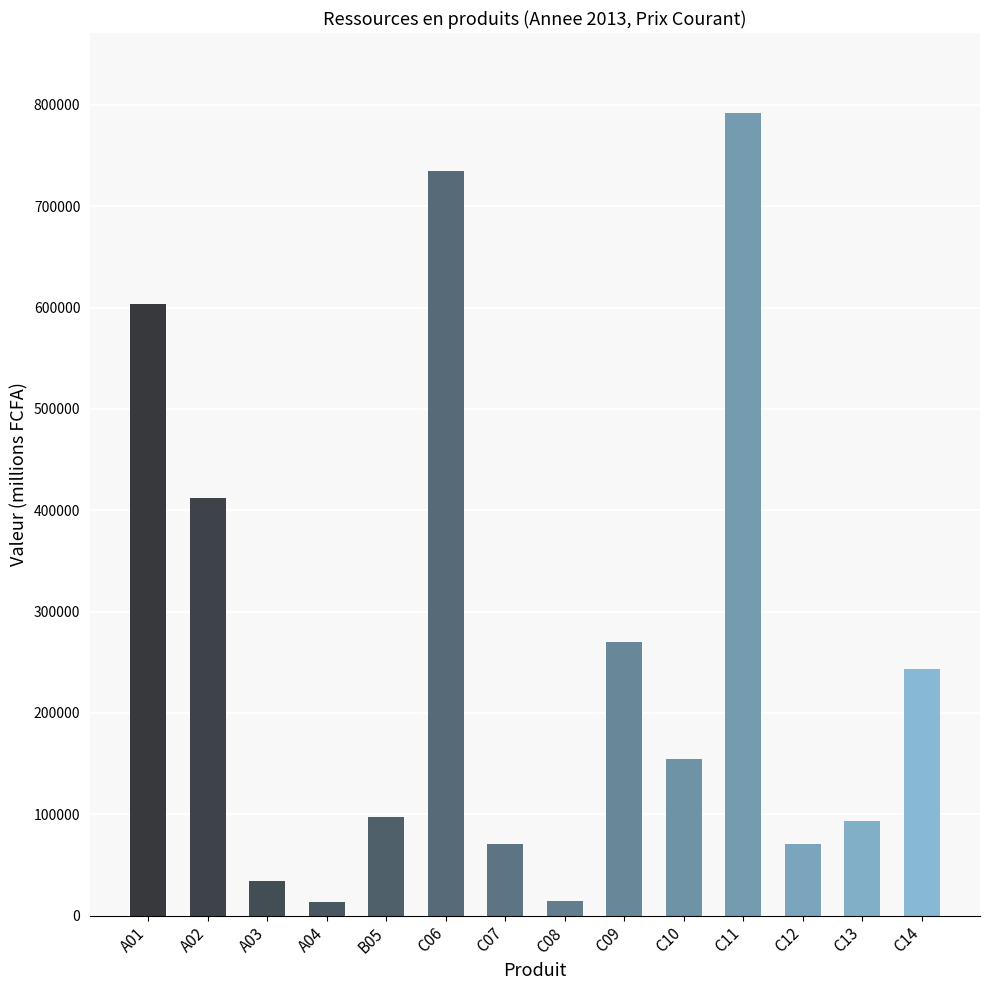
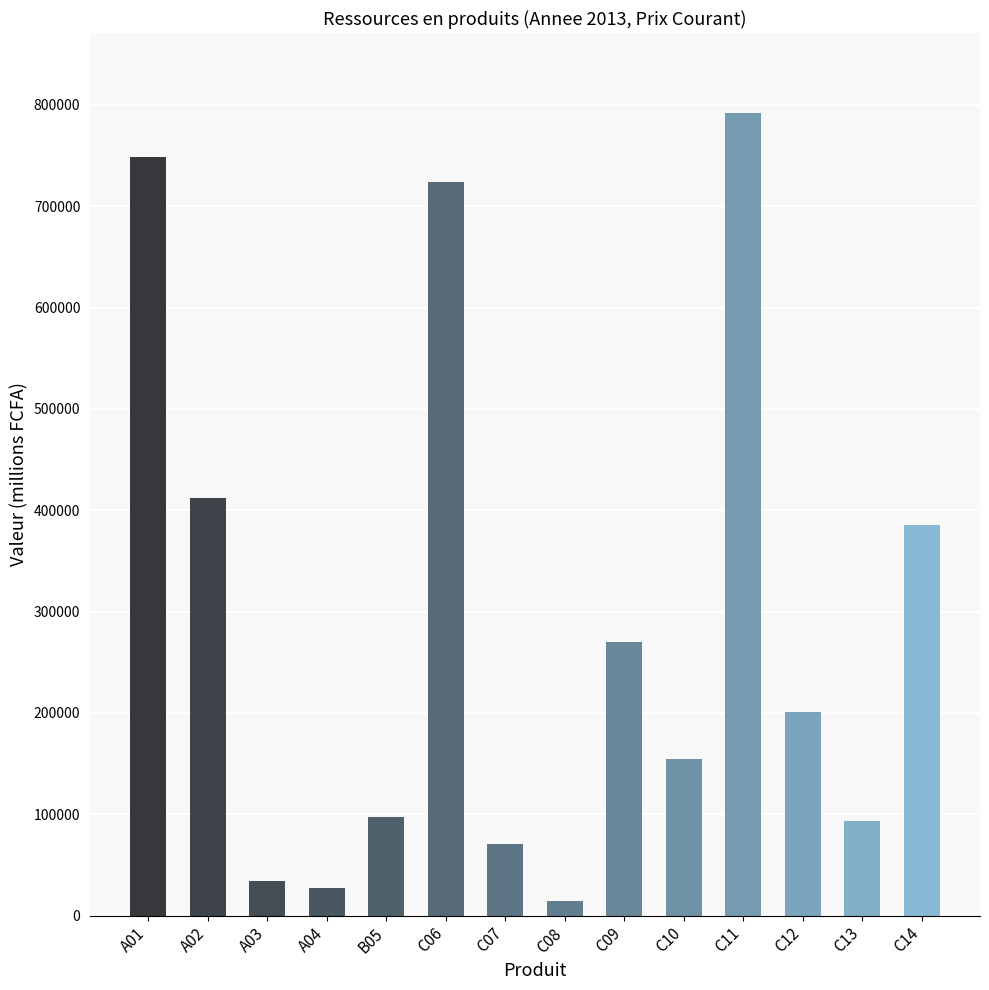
  {
-   "A01": 604000,
+   "A01": 748000,
    "A02": 412000,
    "A03": 34000,
-   "A04": 13000,
+   "A04": 27000,
    "B05": 97000,
-   "C06": 735000,
+   "C06": 724000,
    "C07": 70000,
    "C08": 14000,
    "C09": 270000,
    "C10": 155000,
    "C11": 792000,
-   "C12": 71000,
+   "C12": 201000,
    "C13": 94000,
-   "C14": 244000
+   "C14": 386000
  }
